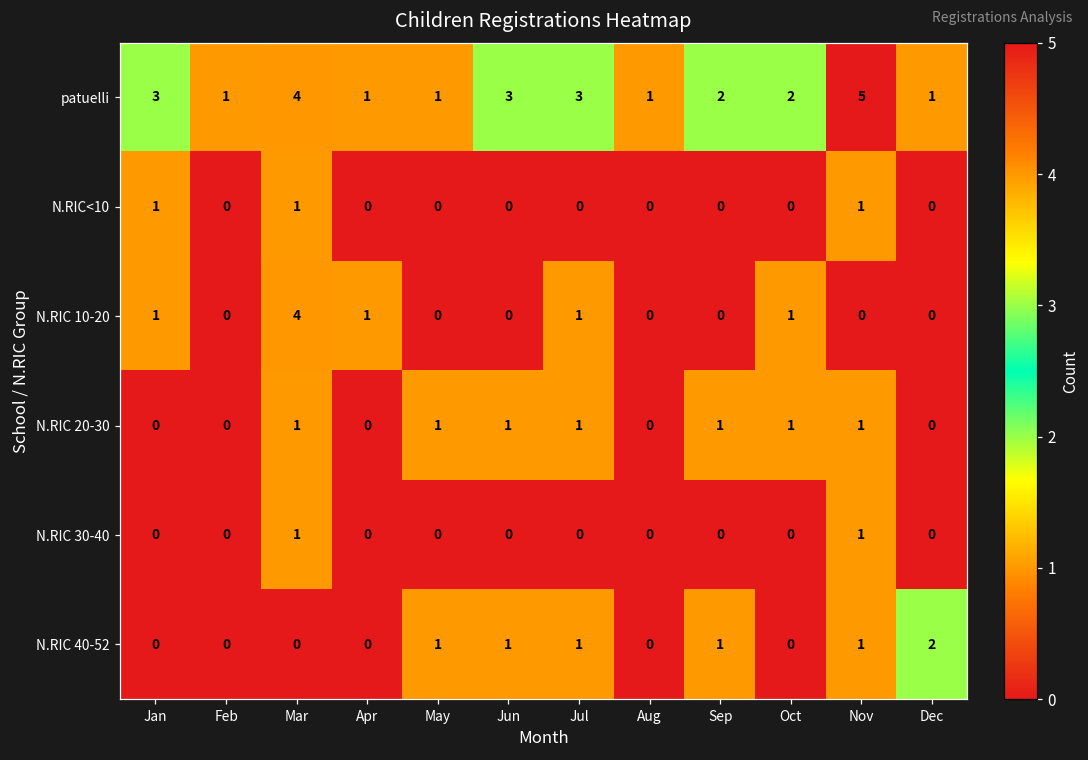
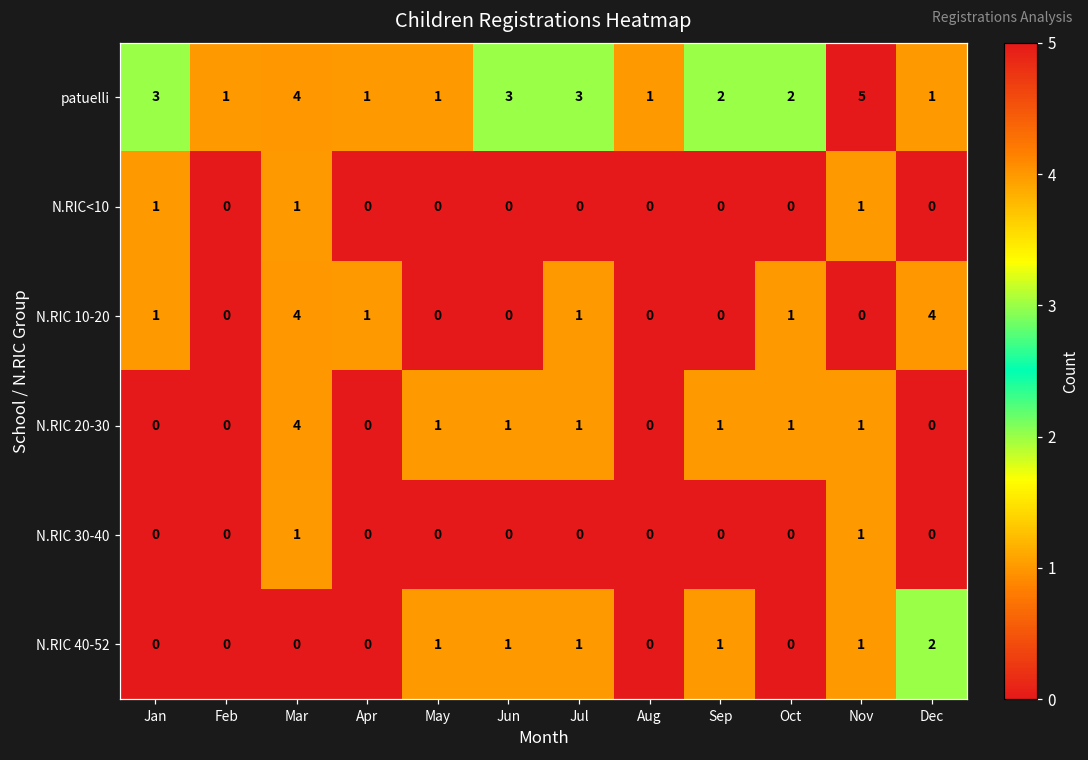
  {
    "patuelli": {
      "Jan": 3,
      "Feb": 1,
      "Mar": 4,
      "Apr": 1,
      "May": 1,
      "Jun": 3,
      "Jul": 3,
      "Aug": 1,
      "Sep": 2,
      "Oct": 2,
      "Nov": 5,
      "Dec": 1
    },
    "N.RIC<10": {
      "Jan": 1,
      "Feb": 0,
      "Mar": 1,
      "Apr": 0,
      "May": 0,
      "Jun": 0,
      "Jul": 0,
      "Aug": 0,
      "Sep": 0,
      "Oct": 0,
      "Nov": 1,
      "Dec": 0
    },
    "N.RIC 10-20": {
      "Jan": 1,
      "Feb": 0,
      "Mar": 4,
      "Apr": 1,
      "May": 0,
      "Jun": 0,
      "Jul": 1,
      "Aug": 0,
      "Sep": 0,
      "Oct": 1,
      "Nov": 0,
-     "Dec": 0
+     "Dec": 4
    },
    "N.RIC 20-30": {
      "Jan": 0,
      "Feb": 0,
-     "Mar": 1,
+     "Mar": 4,
      "Apr": 0,
      "May": 1,
      "Jun": 1,
      "Jul": 1,
      "Aug": 0,
      "Sep": 1,
      "Oct": 1,
      "Nov": 1,
      "Dec": 0
    },
    "N.RIC 30-40": {
      "Jan": 0,
      "Feb": 0,
      "Mar": 1,
      "Apr": 0,
      "May": 0,
      "Jun": 0,
      "Jul": 0,
      "Aug": 0,
      "Sep": 0,
      "Oct": 0,
      "Nov": 1,
      "Dec": 0
    },
    "N.RIC 40-52": {
      "Jan": 0,
      "Feb": 0,
      "Mar": 0,
      "Apr": 0,
      "May": 1,
      "Jun": 1,
      "Jul": 1,
      "Aug": 0,
      "Sep": 1,
      "Oct": 0,
      "Nov": 1,
      "Dec": 2
    }
  }
